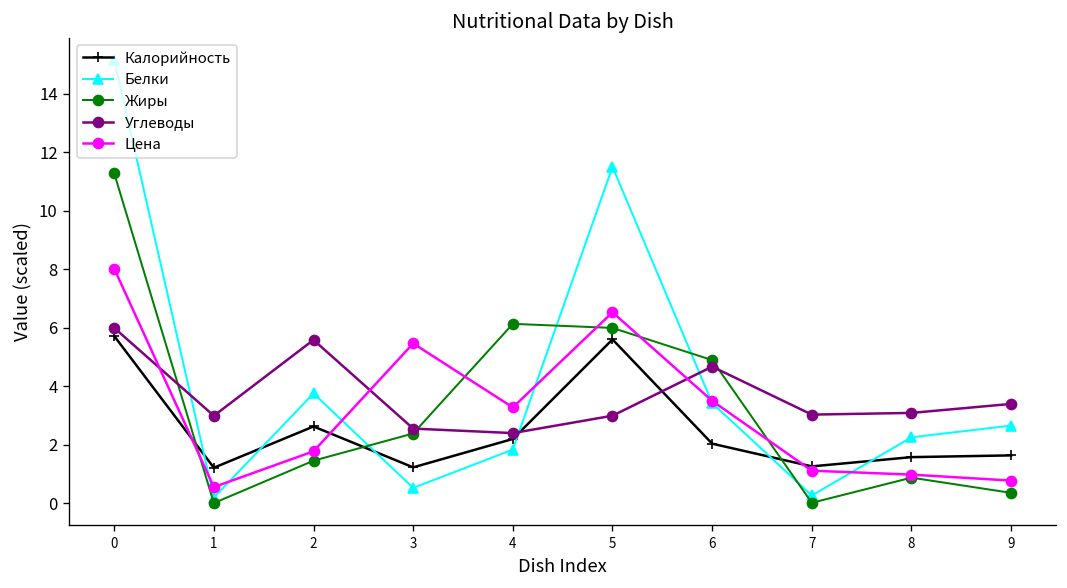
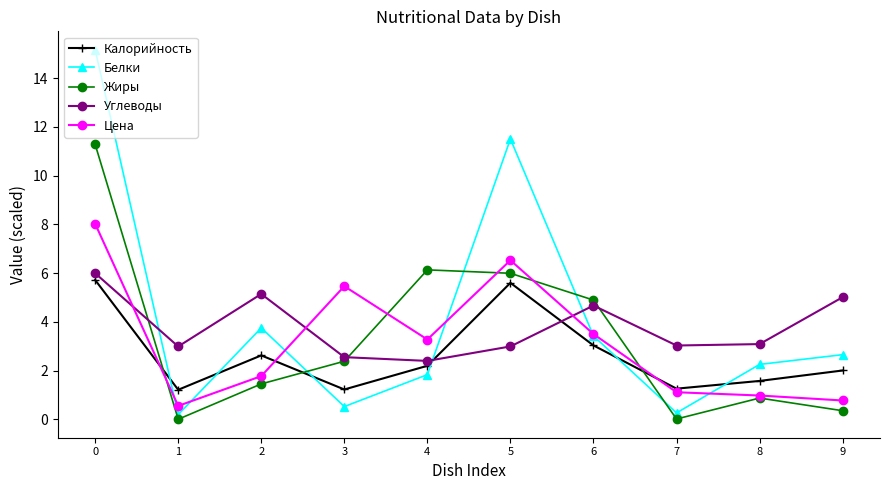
  {
    "Калорийность": {
      "0": 5.7,
      "1": 1.2,
      "2": 2.6,
      "3": 1.2,
      "4": 2.2,
      "5": 5.6,
-     "6": 2.0,
+     "6": 3.0,
      "7": 1.3,
      "8": 1.6,
-     "9": 1.6
+     "9": 2.0
    },
    "Белки": {
      "1": 0.2,
      "2": 3.8,
      "3": 0.5,
      "4": 1.8,
      "5": 11.5,
      "7": 0.3,
      "8": 2.3,
      "9": 2.7
    },
    "Жиры": {
      "0": 11.3,
      "1": 0.0,
      "2": 1.5,
      "3": 2.4,
      "4": 6.1,
      "5": 6.0,
      "6": 4.9,
      "7": 0.0,
      "9": 0.4
    },
    "Углеводы": {
      "0": 6.0,
      "1": 3.0,
-     "2": 5.6,
+     "2": 5.1,
      "3": 2.5,
      "4": 2.4,
      "5": 3.0,
      "6": 4.7,
      "7": 3.0,
      "8": 3.1,
-     "9": 3.4
+     "9": 5.0
    },
    "Цена": {
      "0": 8.0,
      "1": 0.5,
      "2": 1.8,
      "3": 5.5,
      "4": 3.3,
      "5": 6.5,
      "7": 1.1,
      "9": 0.8
    }
  }
